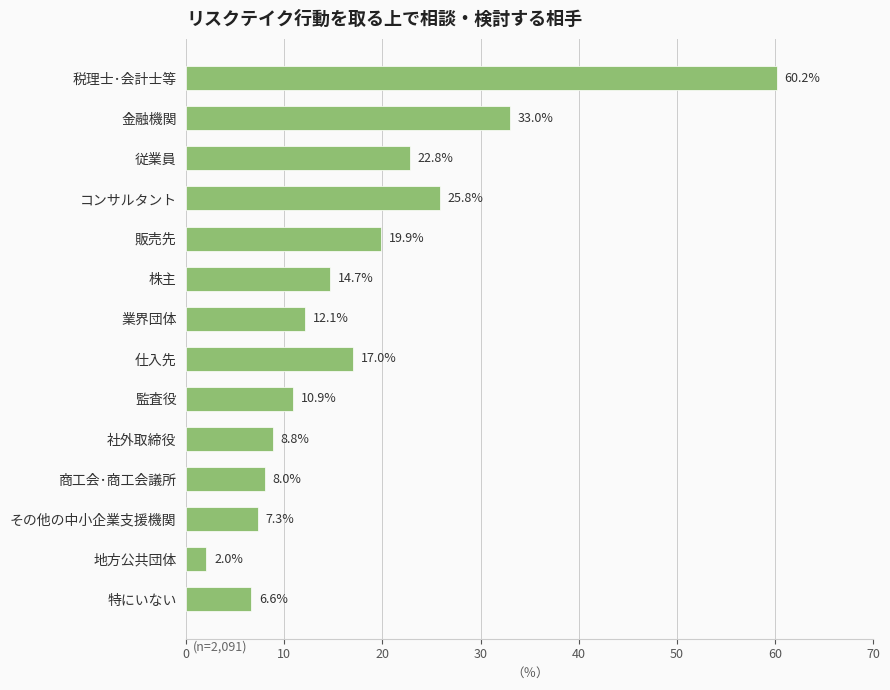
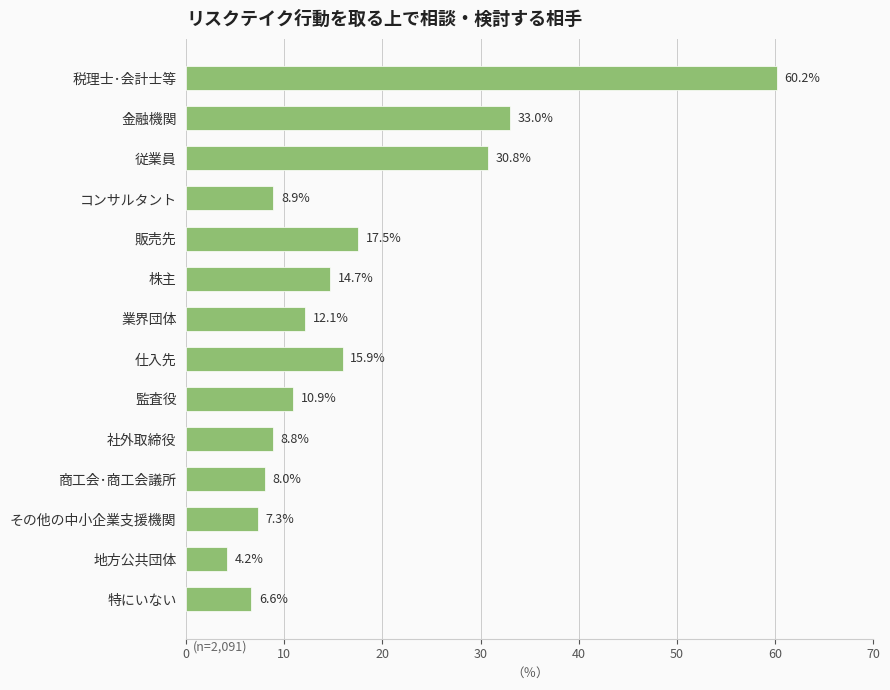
  {
    "税理士･会計士等": "60.2%",
    "金融機関": "33.0%",
-   "従業員": "22.8%",
-   "コンサルタント": "25.8%",
-   "販売先": "19.9%",
+   "従業員": "30.8%",
+   "コンサルタント": "8.9%",
+   "販売先": "17.5%",
    "株主": "14.7%",
    "業界団体": "12.1%",
-   "仕入先": "17.0%",
+   "仕入先": "15.9%",
    "監査役": "10.9%",
    "社外取締役": "8.8%",
    "商工会･商工会議所": "8.0%",
    "その他の中小企業支援機関": "7.3%",
-   "地方公共団体": "2.0%",
+   "地方公共団体": "4.2%",
    "特にいない": "6.6%"
  }
